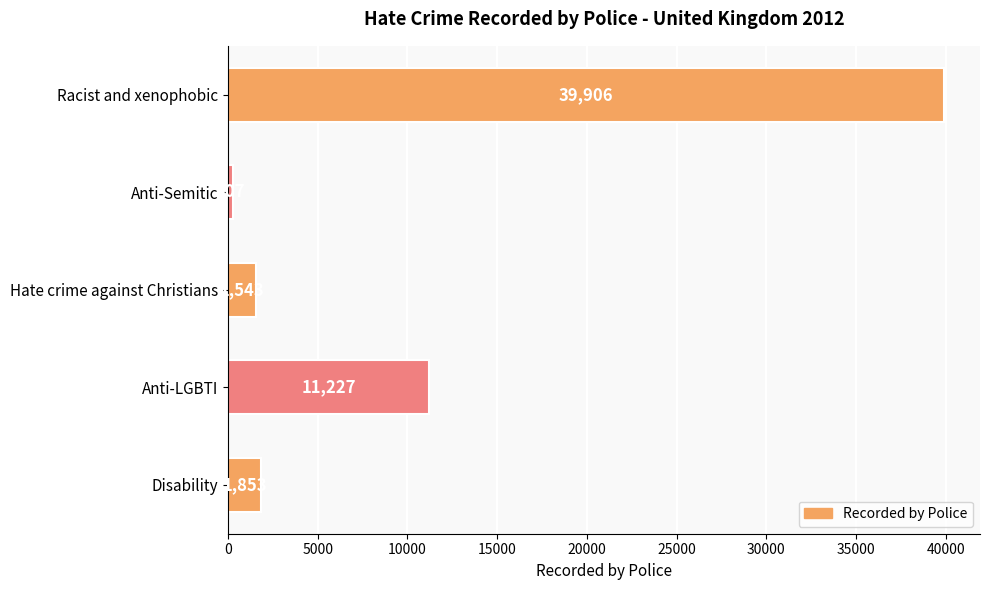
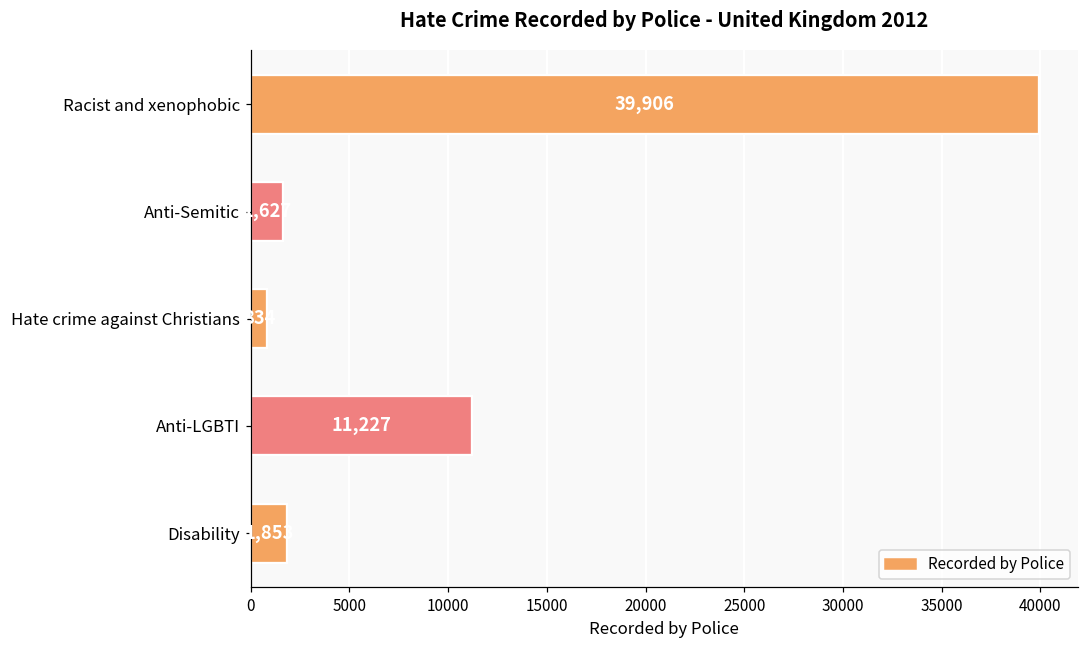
  {
-   "Anti-Semitic": 300,
-   "Hate crime against Christians": 1500
+   "Anti-Semitic": 1600,
+   "Hate crime against Christians": 800
  }
